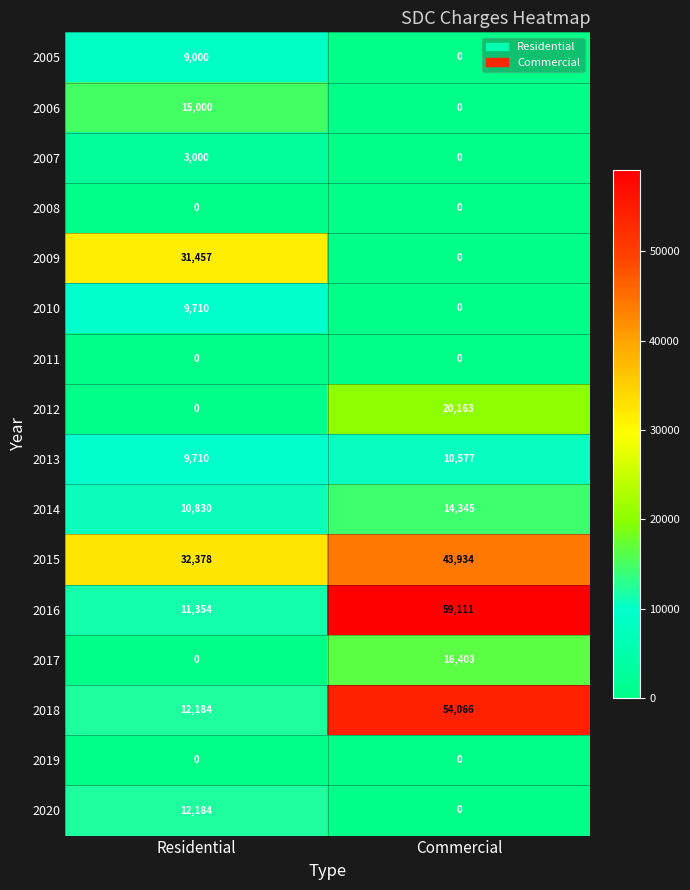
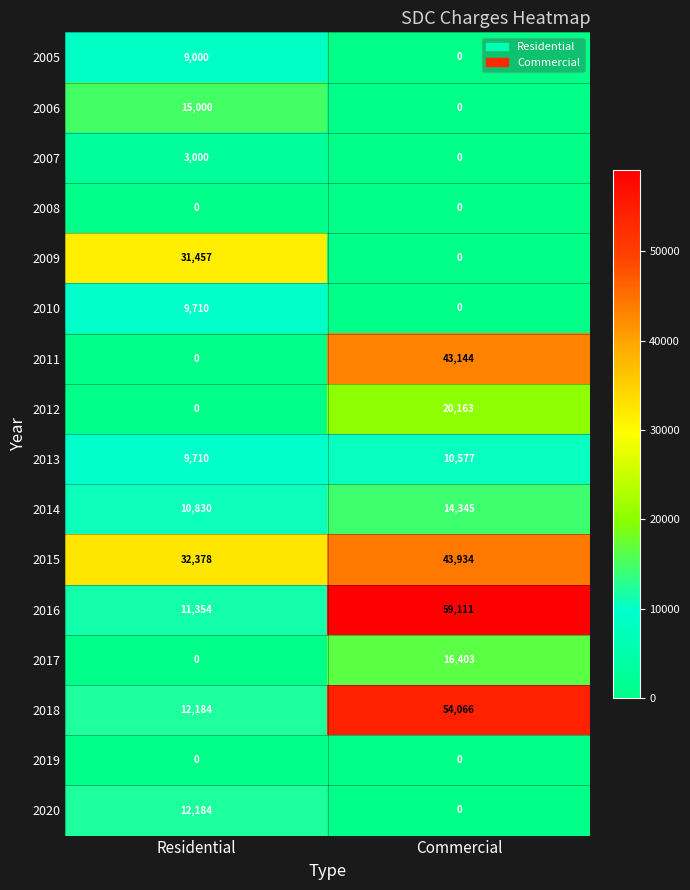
  {
    "2005": {
      "Residential": "9,000",
      "Commercial": "0"
    },
    "2006": {
      "Residential": "15,000",
      "Commercial": "0"
    },
    "2007": {
      "Residential": "3,000",
      "Commercial": "0"
    },
    "2008": {
      "Residential": "0",
      "Commercial": "0"
    },
    "2009": {
      "Residential": "31,457",
      "Commercial": "0"
    },
    "2010": {
      "Residential": "9,710",
      "Commercial": "0"
    },
    "2011": {
      "Residential": "0",
-     "Commercial": "0"
+     "Commercial": "43,144"
    },
    "2012": {
      "Residential": "0",
      "Commercial": "20,163"
    },
    "2013": {
      "Residential": "9,710",
      "Commercial": "10,577"
    },
    "2014": {
      "Residential": "10,830",
      "Commercial": "14,345"
    },
    "2015": {
      "Residential": "32,378",
      "Commercial": "43,934"
    },
    "2016": {
      "Residential": "11,354",
      "Commercial": "59,111"
    },
    "2017": {
      "Residential": "0",
      "Commercial": "16,403"
    },
    "2018": {
      "Residential": "12,184",
      "Commercial": "54,066"
    },
    "2019": {
      "Residential": "0",
      "Commercial": "0"
    },
    "2020": {
      "Residential": "12,184",
      "Commercial": "0"
    }
  }
